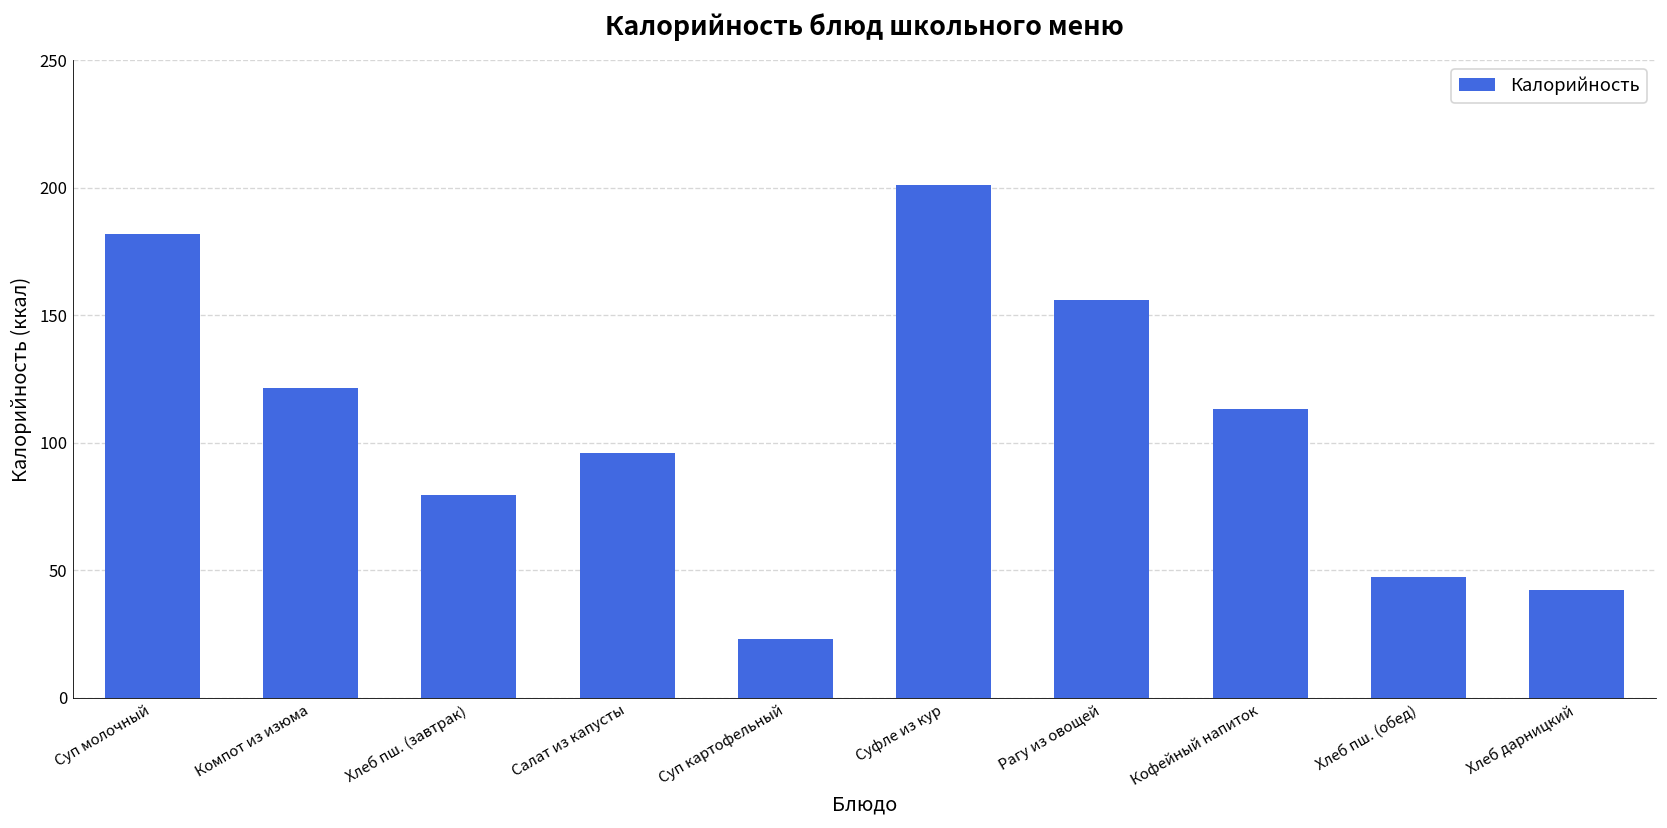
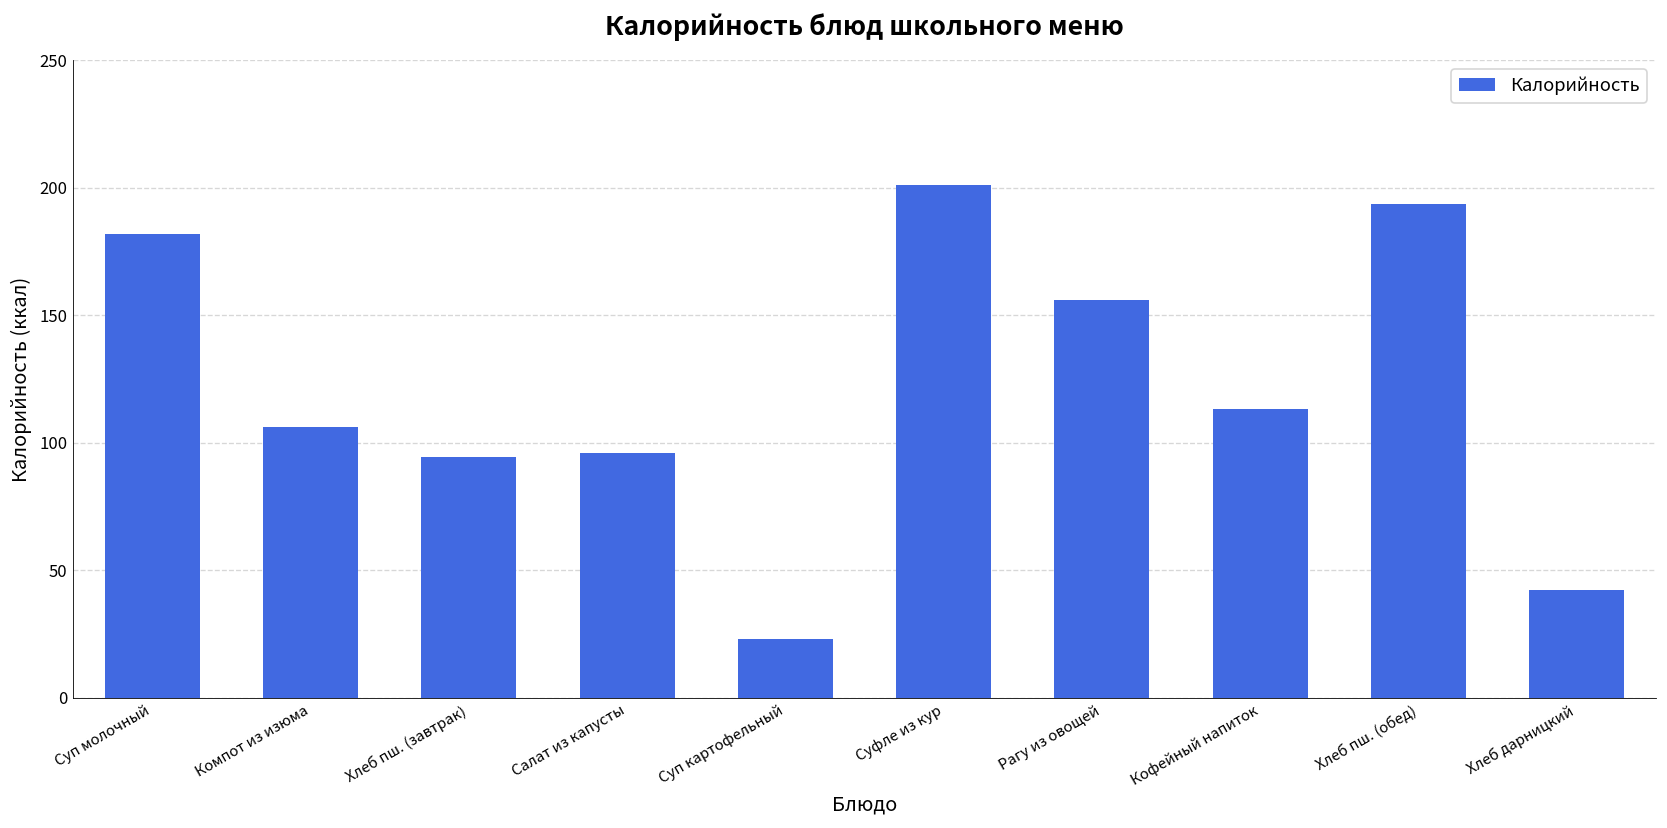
  {
    "Суп молочный": 182,
-   "Компот из изюма": 122,
-   "Хлеб пш. (завтрак)": 79,
+   "Компот из изюма": 106,
+   "Хлеб пш. (завтрак)": 94,
    "Салат из капусты": 96,
    "Суп картофельный": 23,
    "Суфле из кур": 201,
    "Рагу из овощей": 156,
    "Кофейный напиток": 113,
-   "Хлеб пш. (обед)": 47,
+   "Хлеб пш. (обед)": 194,
    "Хлеб дарницкий": 42
  }
